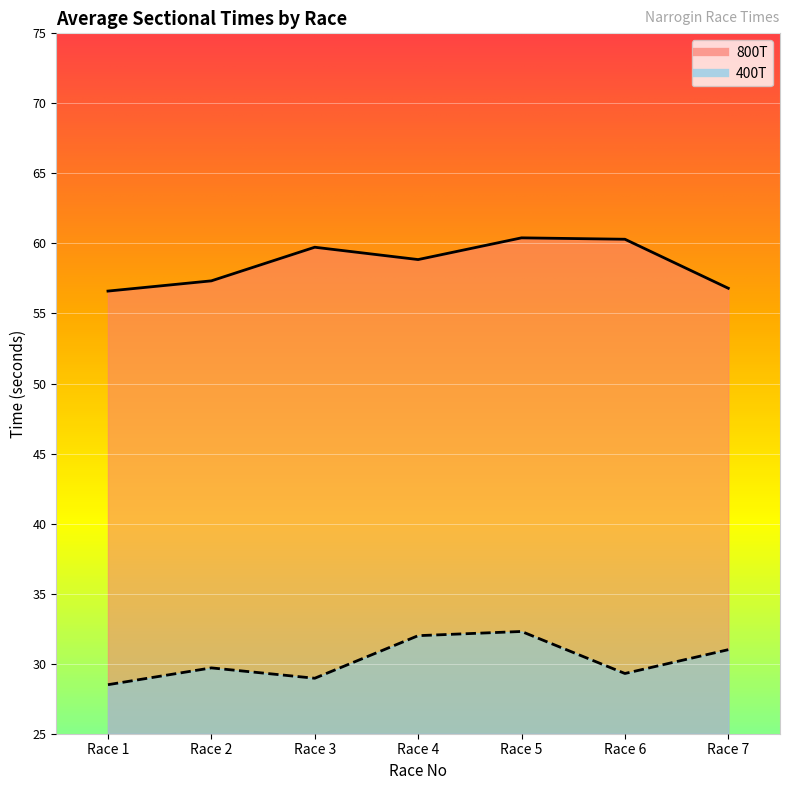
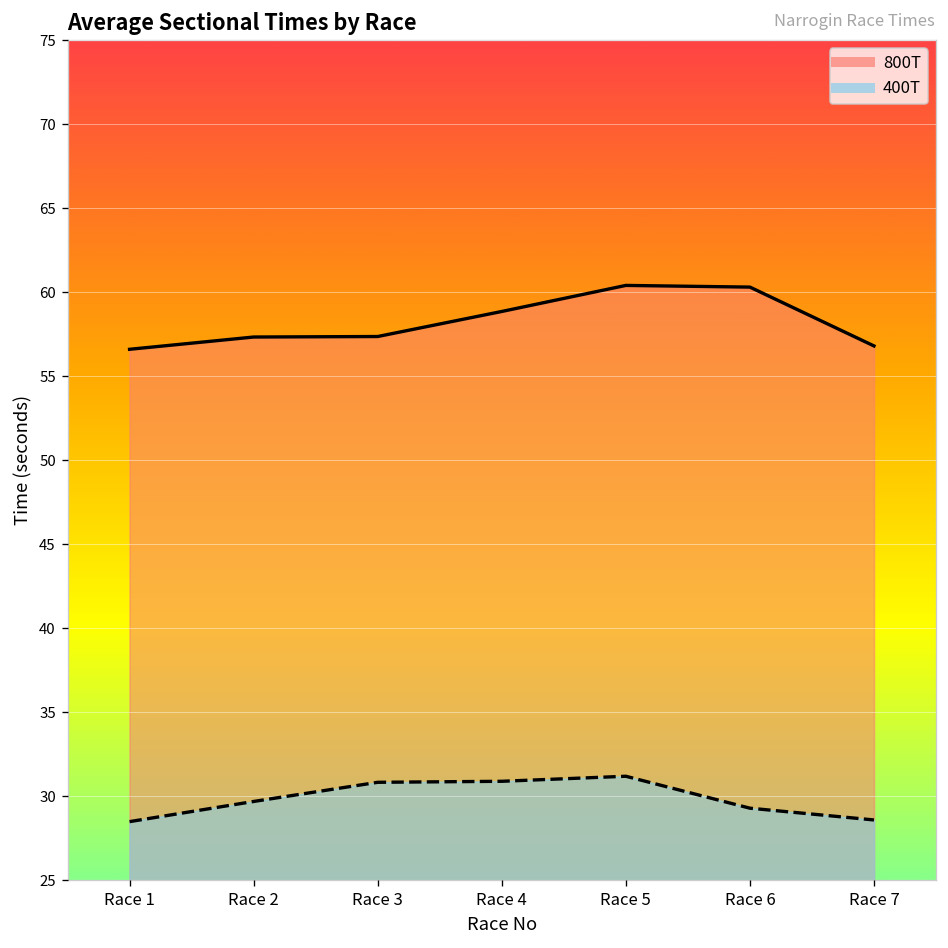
  {
    "800T": {
      "Race 1": 56.6,
      "Race 2": 57.3,
-     "Race 3": 59.7,
+     "Race 3": 57.4,
      "Race 4": 58.9,
      "Race 5": 60.4,
      "Race 6": 60.3,
      "Race 7": 56.8
    },
    "400T": {
      "Race 1": 28.5,
      "Race 2": 29.7,
-     "Race 3": 29.0,
-     "Race 4": 32.0,
-     "Race 5": 32.3,
+     "Race 3": 30.8,
+     "Race 4": 30.9,
+     "Race 5": 31.2,
      "Race 6": 29.3,
-     "Race 7": 31.0
+     "Race 7": 28.6
    }
  }
